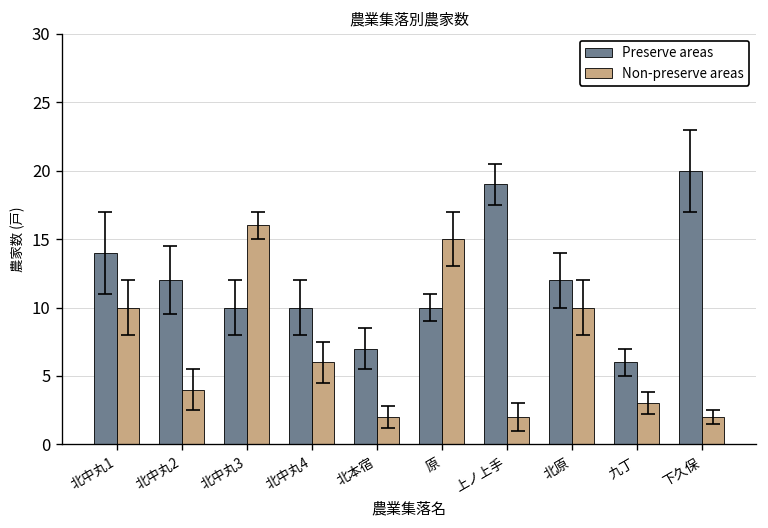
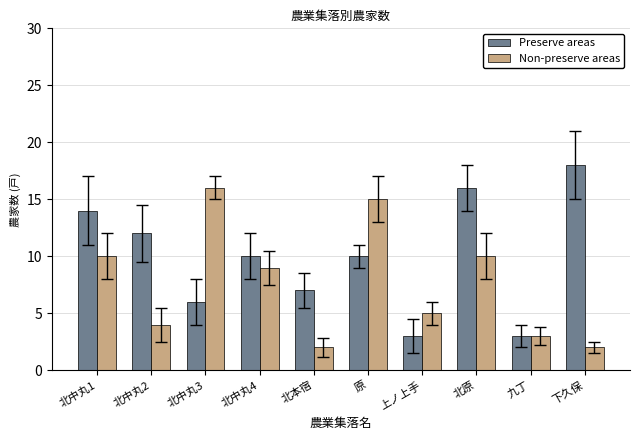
  {
    "Preserve areas": {
      "北中丸1": 14,
      "北中丸2": 12,
-     "北中丸3": 10,
+     "北中丸3": 6,
      "北中丸4": 10,
      "北本宿": 7,
      "原": 10,
-     "上ノ上手": 19,
-     "北原": 12,
-     "九丁": 6,
-     "下久保": 20
+     "上ノ上手": 3,
+     "北原": 16,
+     "九丁": 3,
+     "下久保": 18
    },
    "Non-preserve areas": {
      "北中丸1": 10,
      "北中丸2": 4,
      "北中丸3": 16,
-     "北中丸4": 6,
+     "北中丸4": 9,
      "北本宿": 2,
      "原": 15,
-     "上ノ上手": 2,
+     "上ノ上手": 5,
      "北原": 10,
      "九丁": 3,
      "下久保": 2
    }
  }
